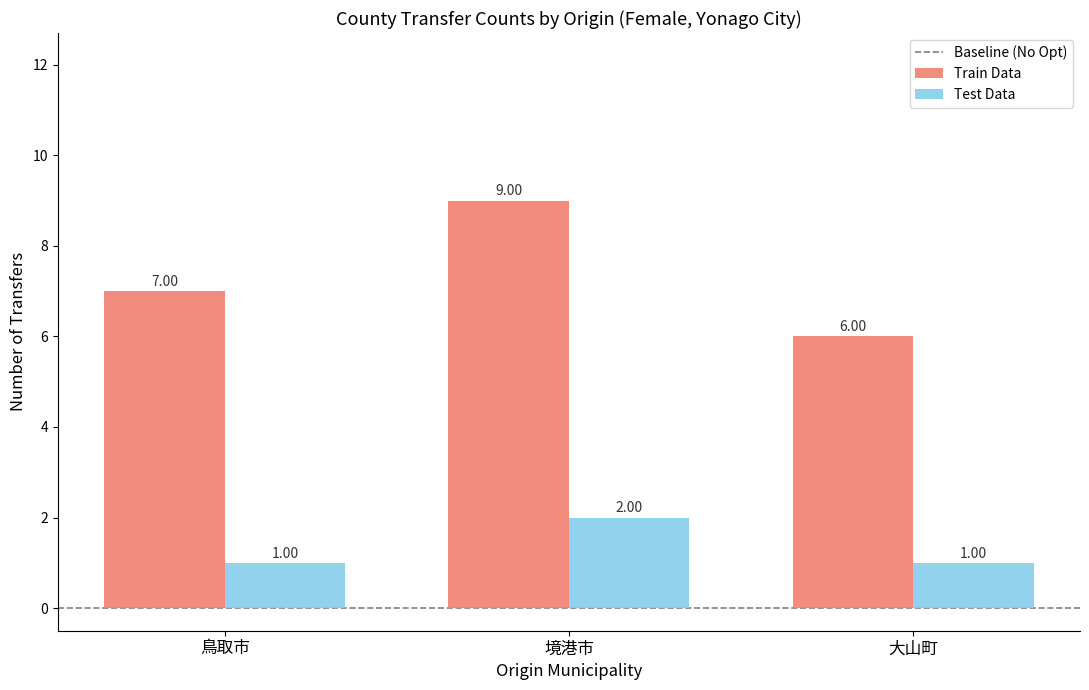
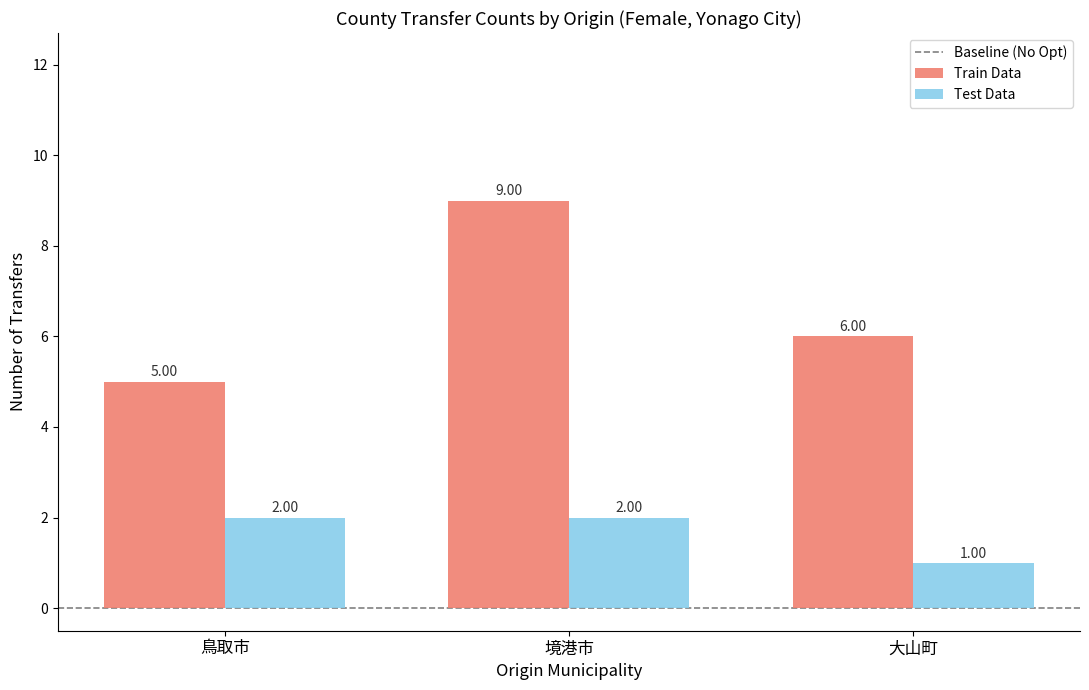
  {
    "Train Data": {
-     "鳥取市": 7.00,
+     "鳥取市": 5.00,
      "境港市": 9.00,
      "大山町": 6.00
    },
    "Test Data": {
-     "鳥取市": 1.00,
+     "鳥取市": 2.00,
      "境港市": 2.00,
      "大山町": 1.00
    }
  }
